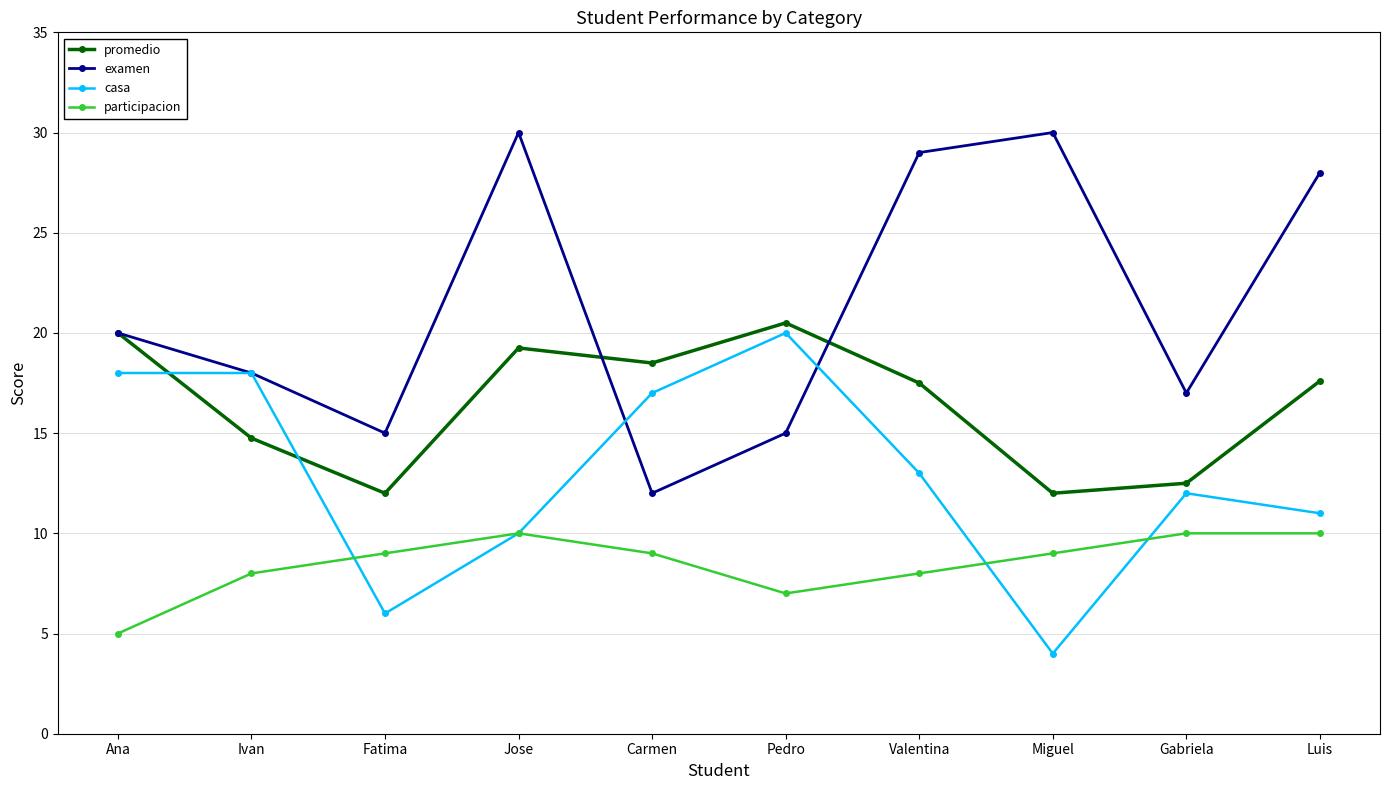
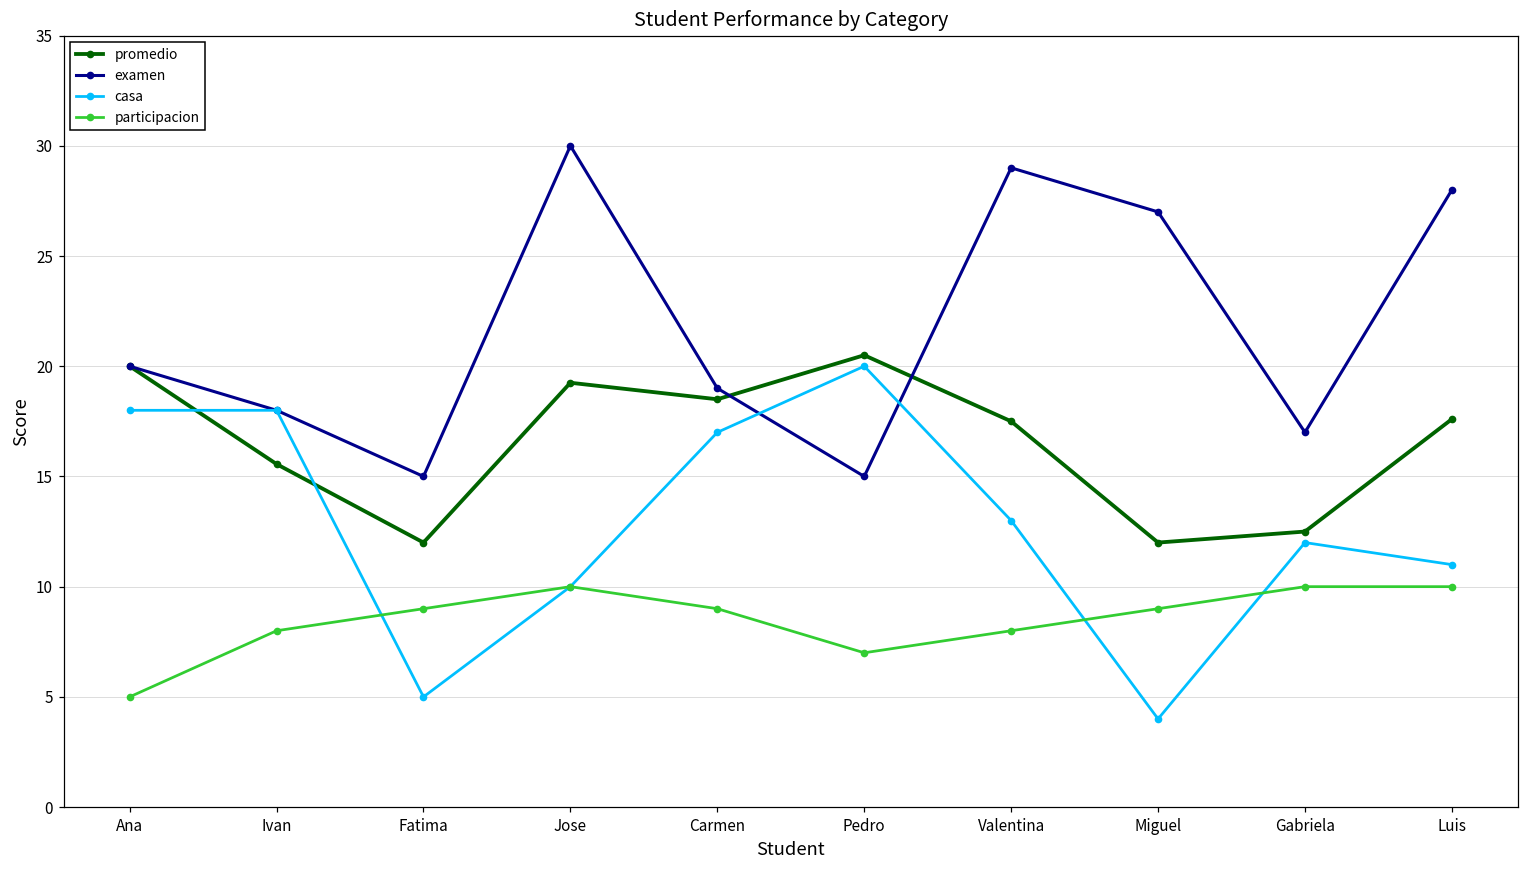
  {
    "promedio": {
-     "Ivan": 14.8,
+     "Ivan": 15.6,
      "Fatima": 12.0,
      "Jose": 19.3,
      "Carmen": 18.5,
      "Pedro": 20.5,
      "Valentina": 17.5,
      "Miguel": 12.0,
      "Gabriela": 12.5,
      "Luis": 17.6
    },
    "examen": {
      "Fatima": 15,
      "Jose": 30,
-     "Carmen": 12,
+     "Carmen": 19,
      "Pedro": 15,
      "Valentina": 29,
-     "Miguel": 30,
+     "Miguel": 27,
      "Gabriela": 17,
      "Luis": 28
    },
    "casa": {
      "Ana": 18,
-     "Fatima": 6,
+     "Fatima": 5,
      "Carmen": 17,
      "Pedro": 20,
      "Valentina": 13,
      "Miguel": 4,
      "Gabriela": 12,
      "Luis": 11
    },
    "participacion": {
      "Ana": 5.0,
      "Ivan": 8.0,
      "Fatima": 9.0,
      "Carmen": 9.0,
      "Pedro": 7.0,
      "Valentina": 8.0,
      "Miguel": 9.0,
      "Gabriela": 10.0,
      "Luis": 10.0
    }
  }
